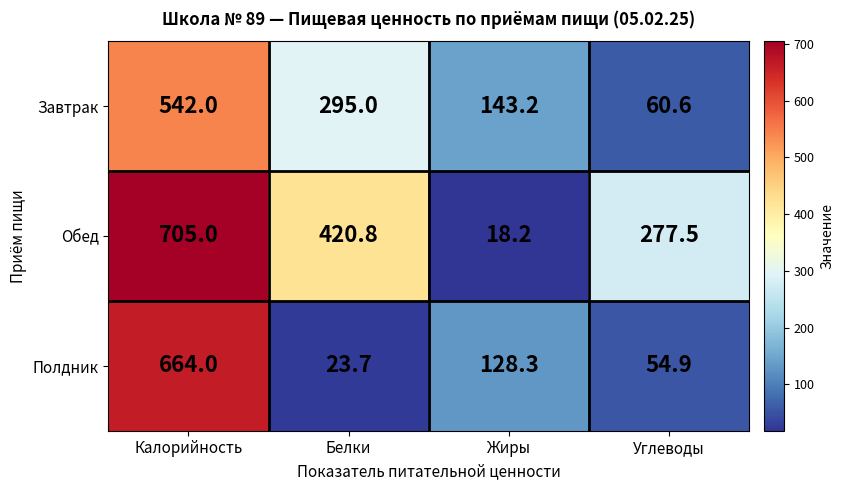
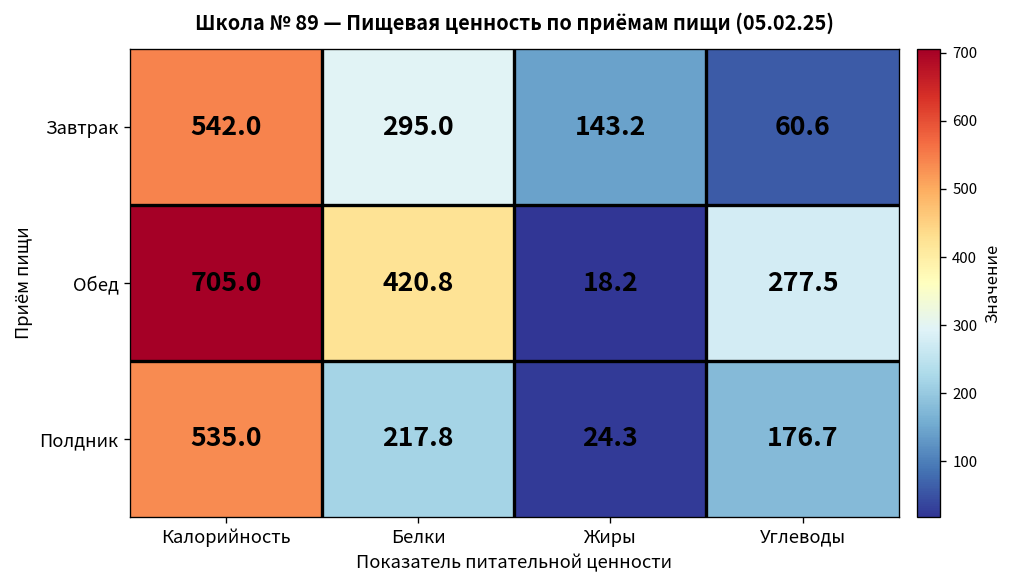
  {
    "Завтрак": {
      "Калорийность": 542.0,
      "Белки": 295.0,
      "Жиры": 143.2,
      "Углеводы": 60.6
    },
    "Обед": {
      "Калорийность": 705.0,
      "Белки": 420.8,
      "Жиры": 18.2,
      "Углеводы": 277.5
    },
    "Полдник": {
-     "Калорийность": 664.0,
-     "Белки": 23.7,
-     "Жиры": 128.3,
-     "Углеводы": 54.9
+     "Калорийность": 535.0,
+     "Белки": 217.8,
+     "Жиры": 24.3,
+     "Углеводы": 176.7
    }
  }
